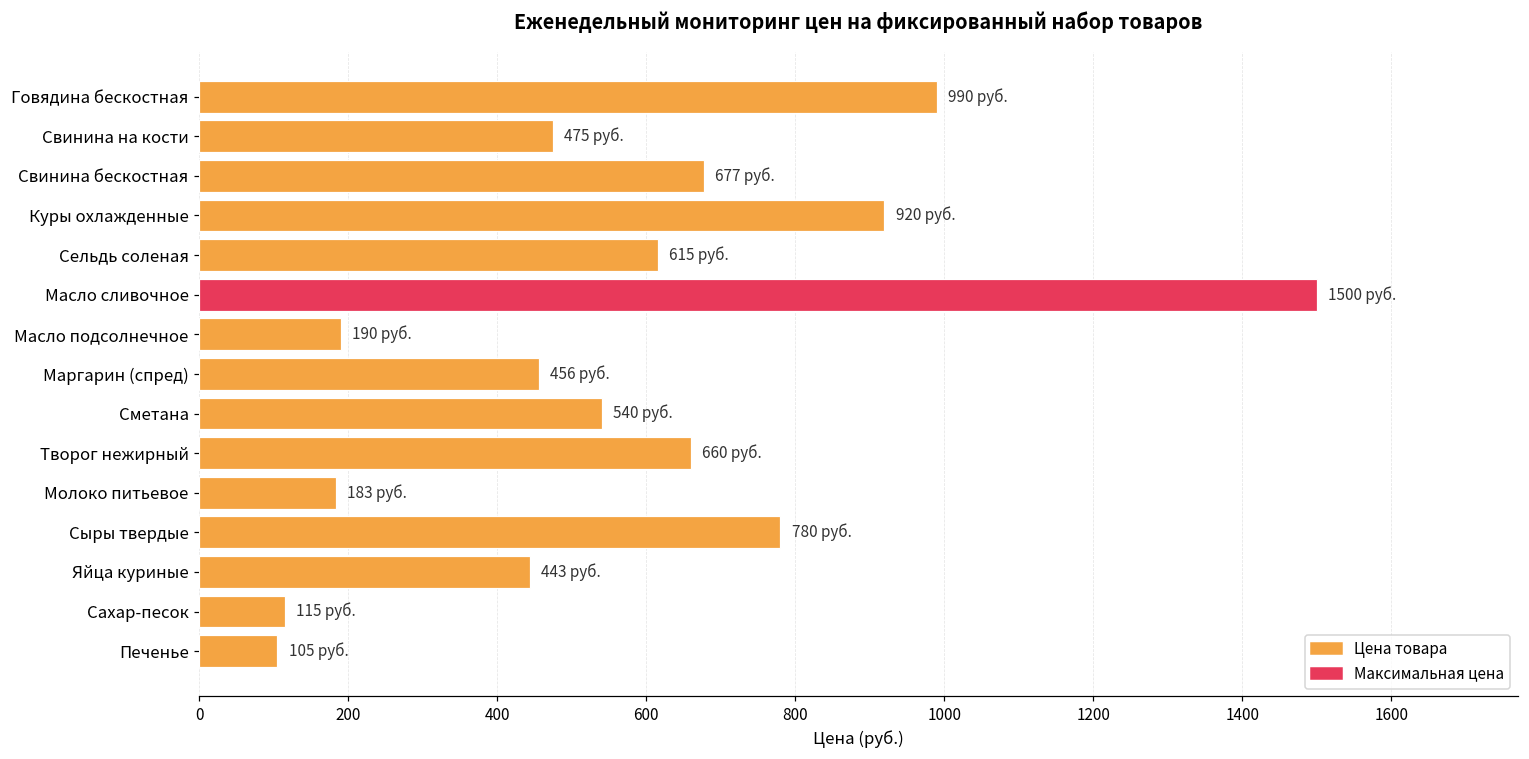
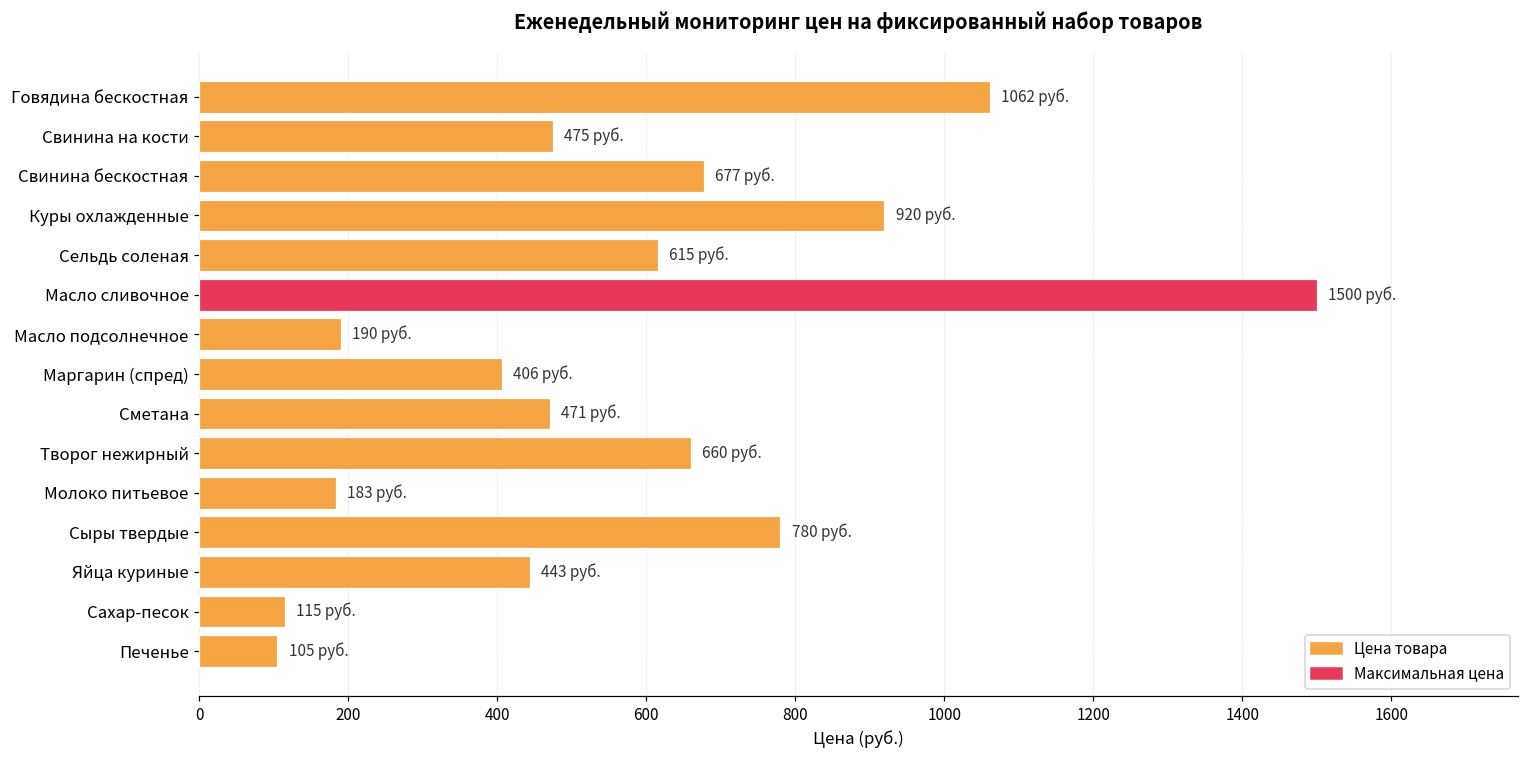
  {
-   "Говядина бескостная": 990,
+   "Говядина бескостная": 1062,
    "Свинина на кости": 475,
    "Свинина бескостная": 677,
    "Куры охлажденные": 920,
    "Сельдь соленая": 615,
    "Масло сливочное": 1500,
    "Масло подсолнечное": 190,
-   "Маргарин (спред)": 456,
-   "Сметана": 540,
+   "Маргарин (спред)": 406,
+   "Сметана": 471,
    "Творог нежирный": 660,
    "Молоко питьевое": 183,
    "Сыры твердые": 780,
    "Яйца куриные": 443,
    "Сахар-песок": 115,
    "Печенье": 105
  }
